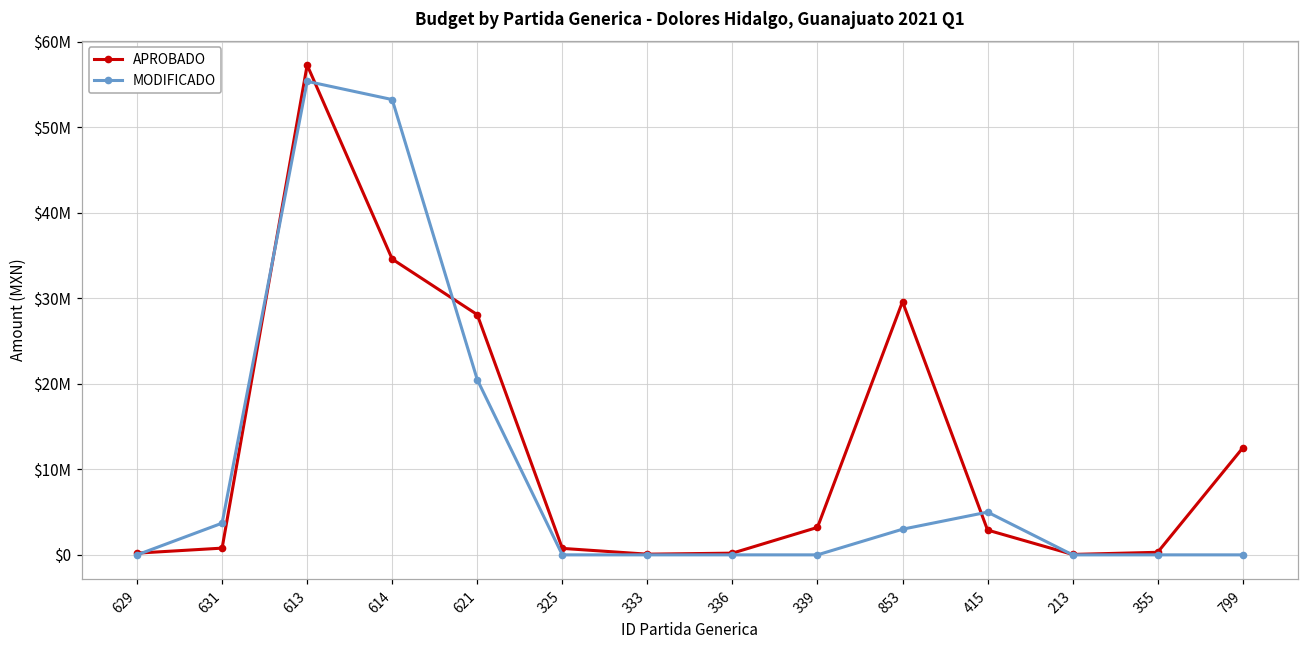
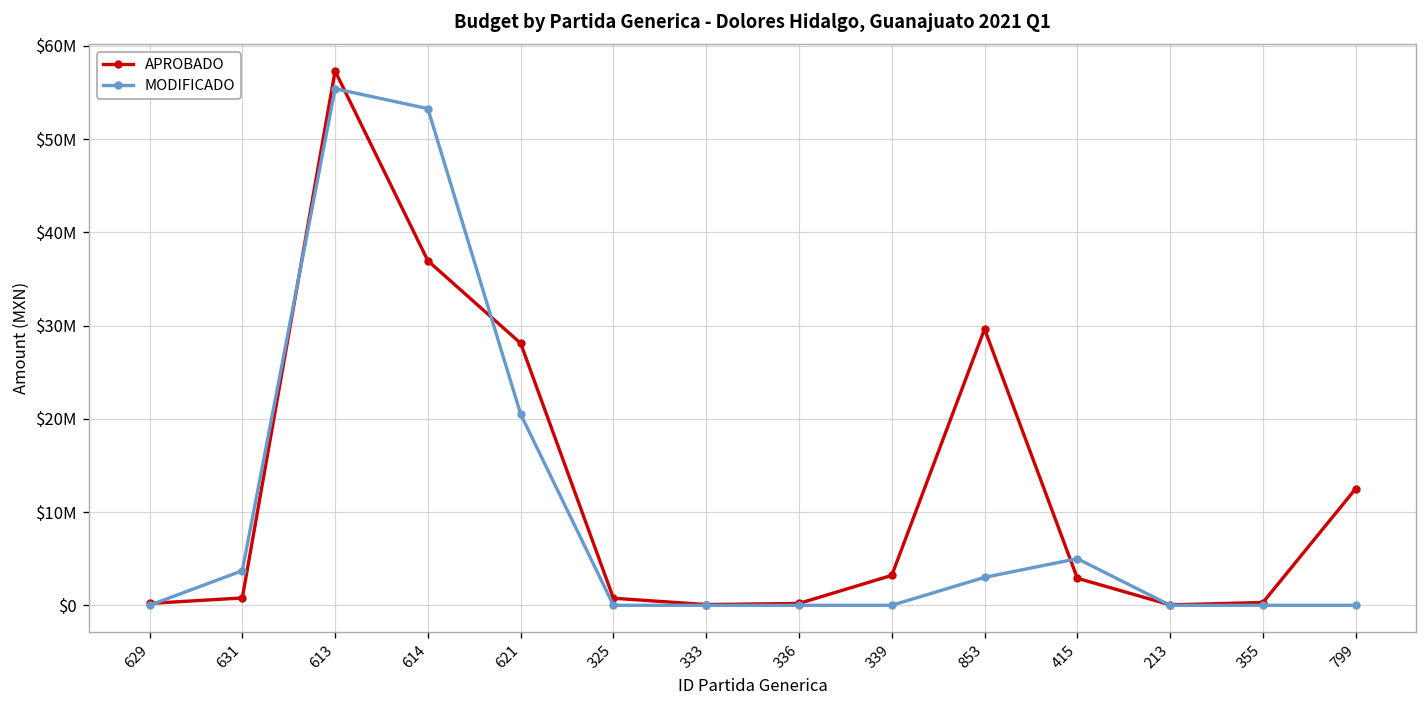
  {
    "APROBADO": {
      "631": "$1000000",
      "613": "$57000000",
-     "614": "$35000000",
+     "614": "$37000000",
      "621": "$28000000",
      "325": "$1000000",
      "339": "$3000000",
      "853": "$30000000",
      "415": "$3000000",
      "799": "$13000000"
    },
    "MODIFICADO": {
      "631": "$4000000",
      "613": "$55000000",
      "614": "$53000000",
      "621": "$21000000",
      "325": "$0",
      "339": "$0",
      "853": "$3000000",
      "415": "$5000000",
      "799": "$0"
    }
  }
